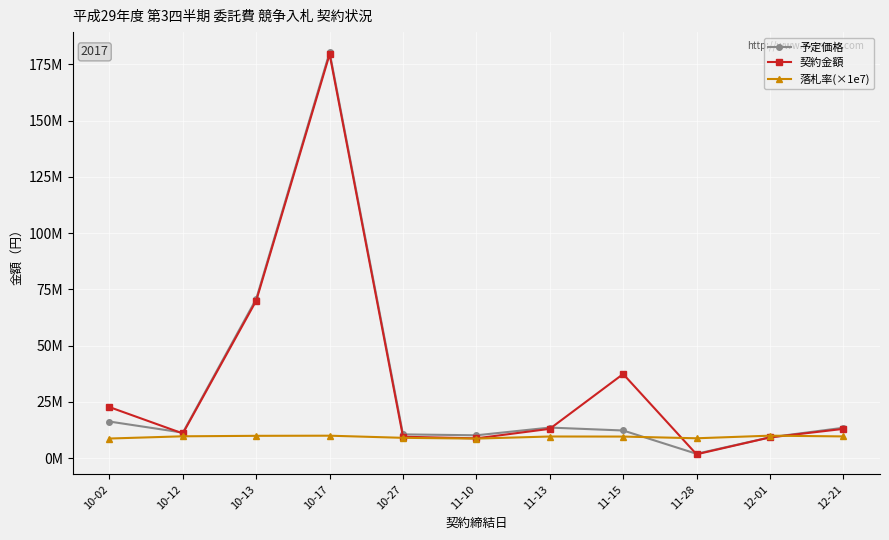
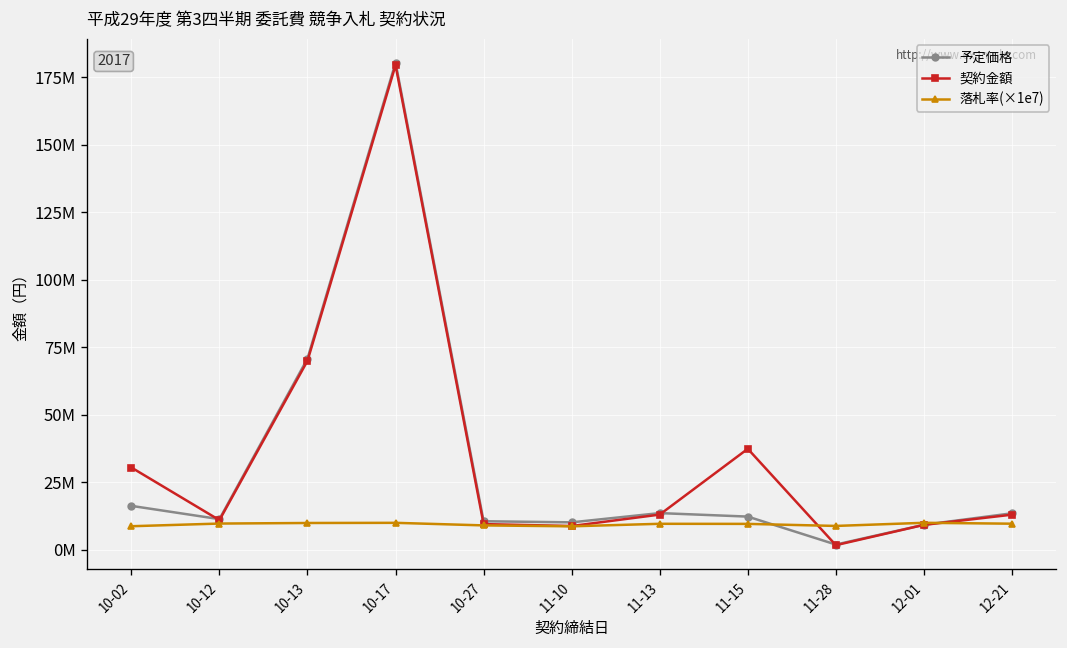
  {
    "予定価格": {
      "10-02": 16000000,
      "11-10": 10000000,
      "11-15": 12000000
    },
    "契約金額": {
-     "10-02": 23000000,
+     "10-02": 30000000,
      "11-15": 37000000
    },
    "落札率(×1e7)": {
      "10-02": 9000000,
      "10-12": 10000000,
      "10-13": 10000000,
      "10-17": 10000000,
      "11-13": 10000000,
      "11-15": 10000000,
      "11-28": 9000000,
      "12-21": 10000000
    }
  }
